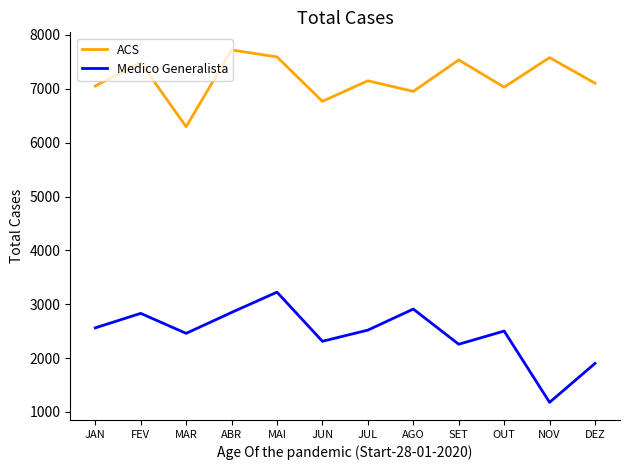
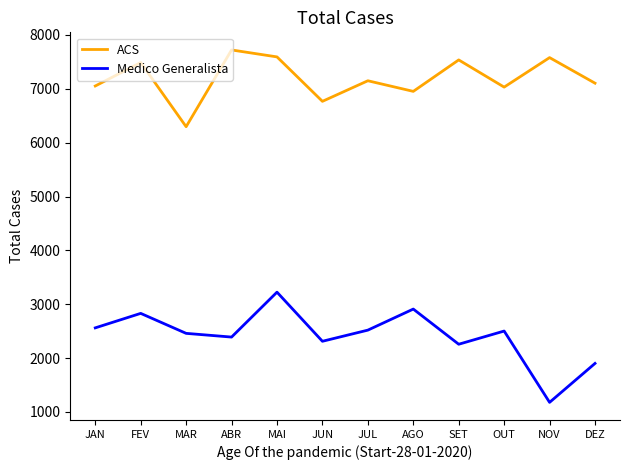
  {
    "ACS": {
      "JAN": 7100,
      "MAR": 6300,
      "MAI": 7600,
      "JUN": 6800,
      "JUL": 7100,
      "AGO": 7000,
      "SET": 7500,
      "OUT": 7000,
      "NOV": 7600,
      "DEZ": 7100
    },
    "Medico Generalista": {
      "JAN": 2600,
      "FEV": 2800,
      "MAR": 2500,
-     "ABR": 2800,
+     "ABR": 2400,
      "MAI": 3200,
      "JUN": 2300,
      "JUL": 2500,
      "AGO": 2900,
      "SET": 2300,
      "OUT": 2500,
      "NOV": 1200,
      "DEZ": 1900
    }
  }
